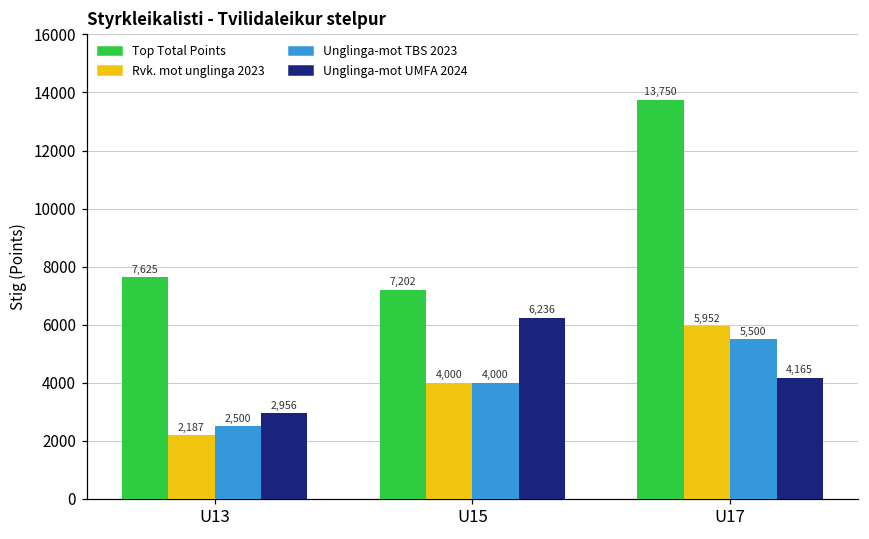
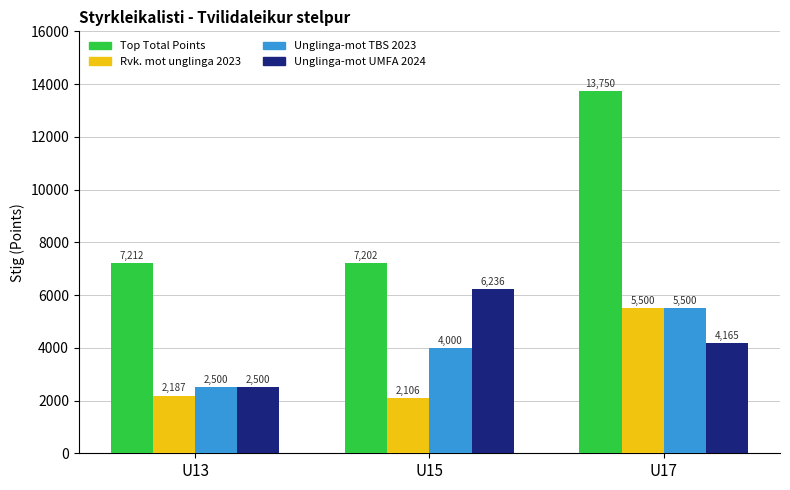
  {
    "Top Total Points": {
-     "U13": "7,625",
+     "U13": "7,212",
      "U15": "7,202",
      "U17": "13,750"
    },
    "Rvk. mot unglinga 2023": {
      "U13": "2,187",
-     "U15": "4,000",
-     "U17": "5,952"
+     "U15": "2,106",
+     "U17": "5,500"
    },
    "Unglinga-mot TBS 2023": {
      "U13": "2,500",
      "U15": "4,000",
      "U17": "5,500"
    },
    "Unglinga-mot UMFA 2024": {
-     "U13": "2,956",
+     "U13": "2,500",
      "U15": "6,236",
      "U17": "4,165"
    }
  }
